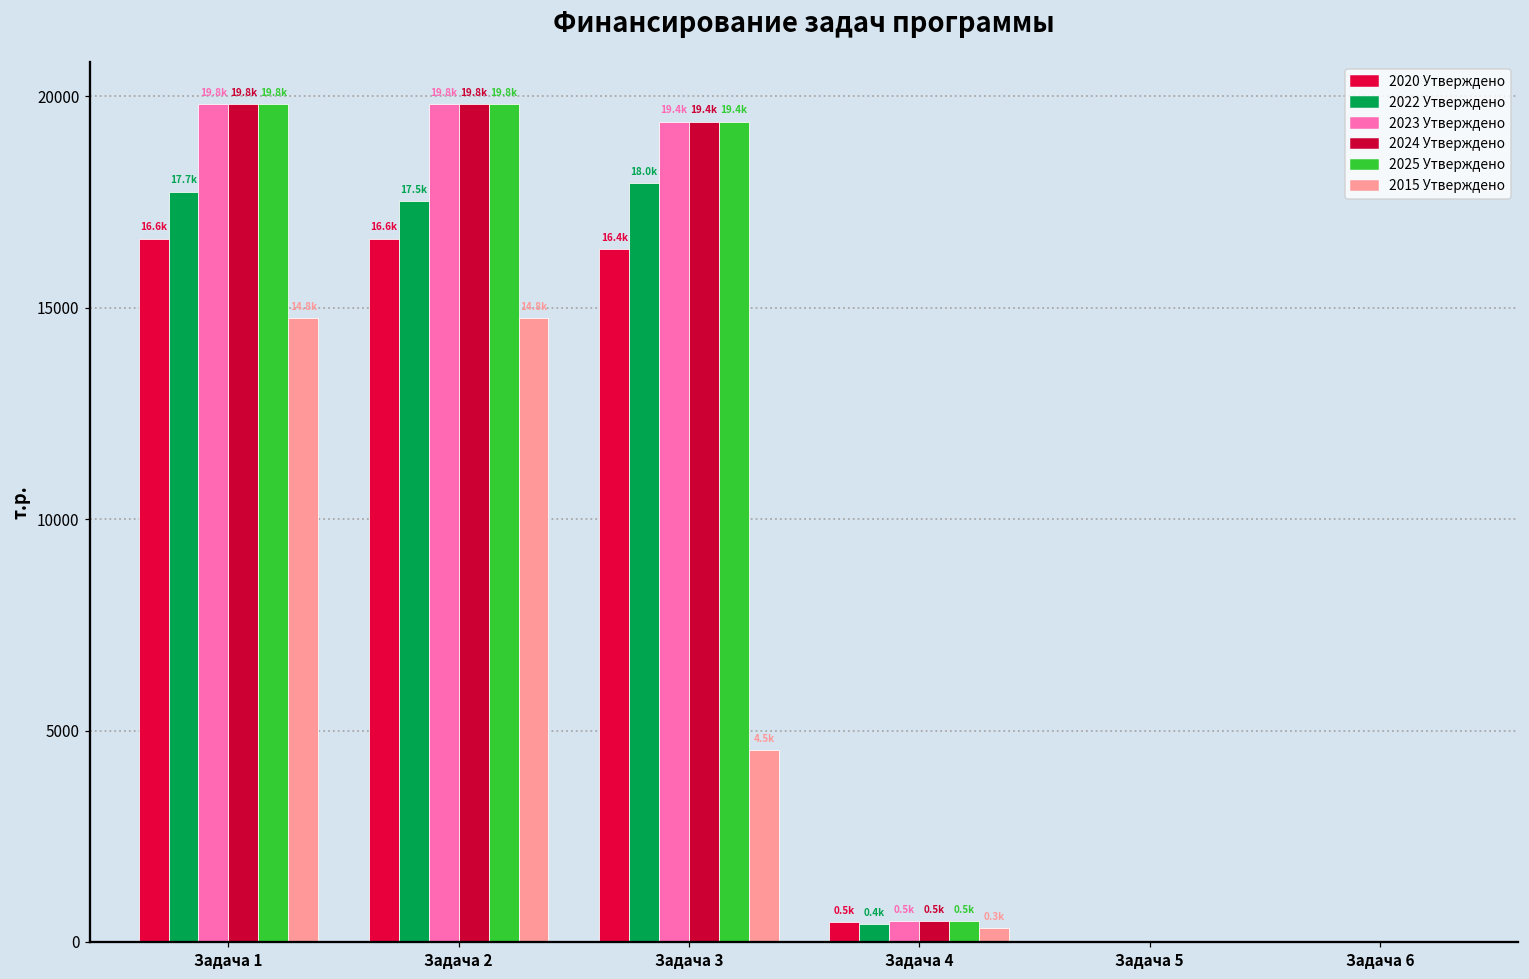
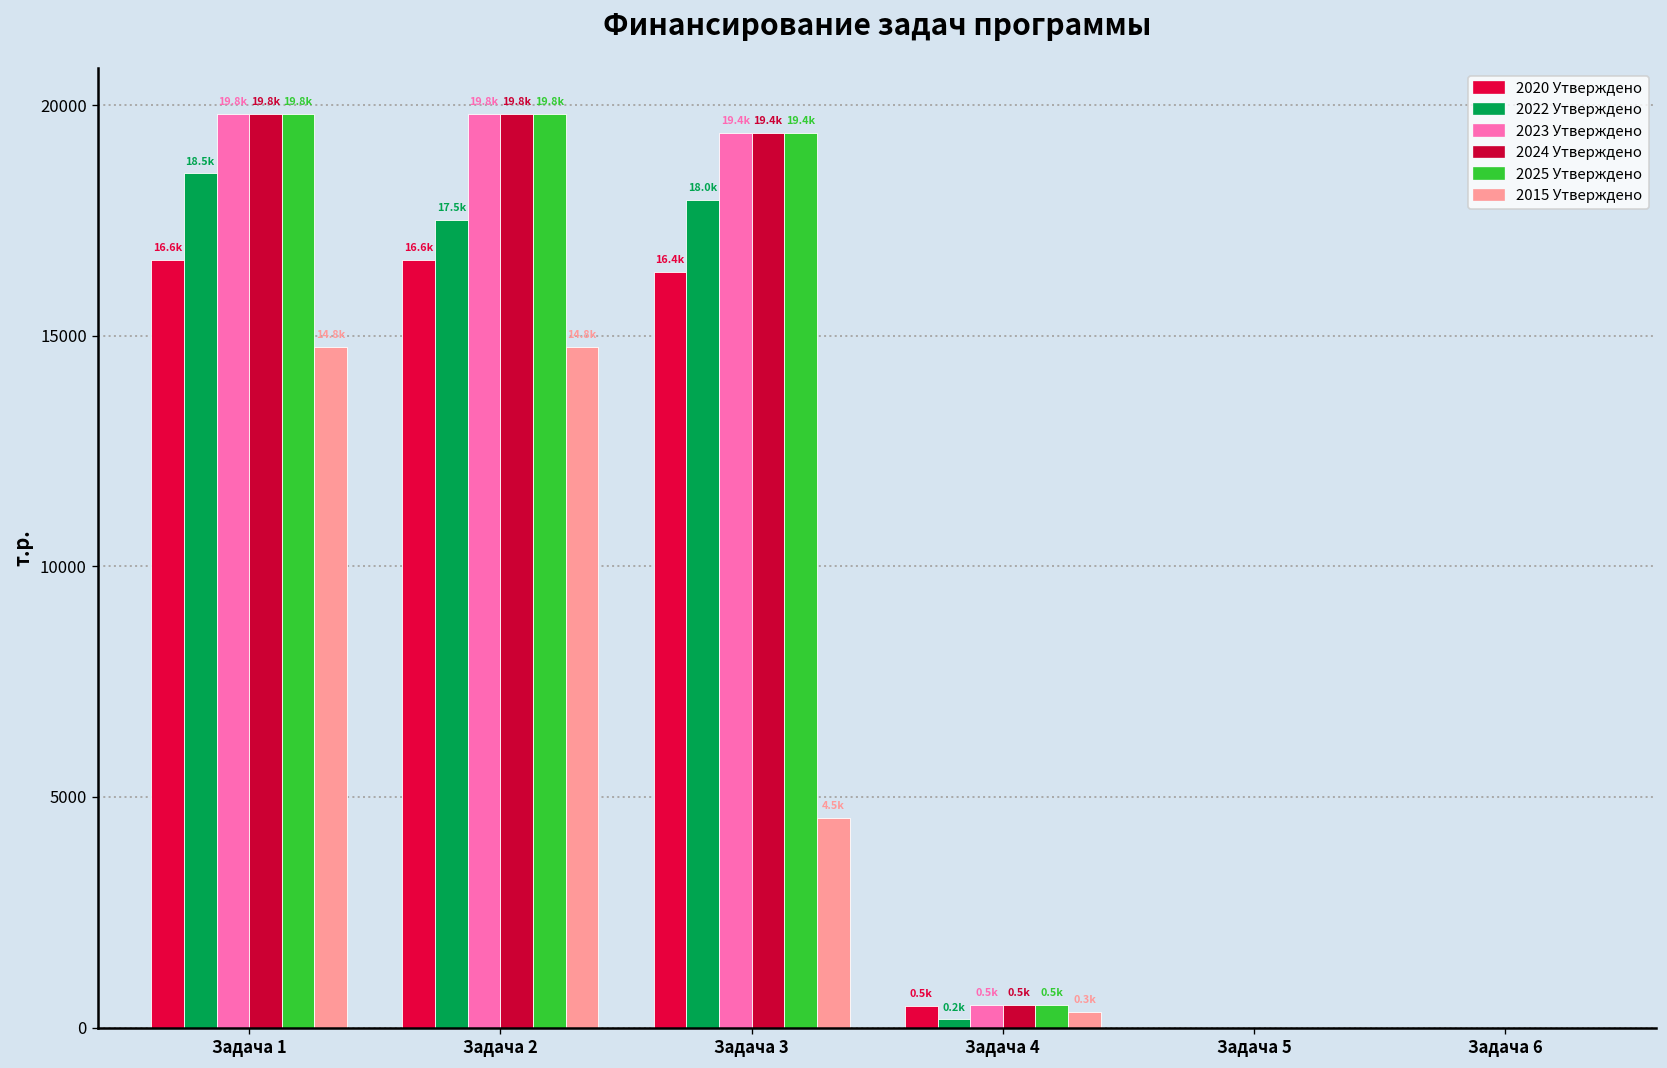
  {
    "2022 Утверждено": {
-     "Задача 1": "17.7k",
+     "Задача 1": "18.5k",
      "Задача 2": "17.5k",
      "Задача 3": "18.0k",
-     "Задача 4": "0.4k"
+     "Задача 4": "0.2k"
    },
    "2025 Утверждено": {
      "Задача 1": "19.8k",
      "Задача 2": "19.8k",
      "Задача 3": "19.4k",
      "Задача 4": "0.5k"
    }
  }
